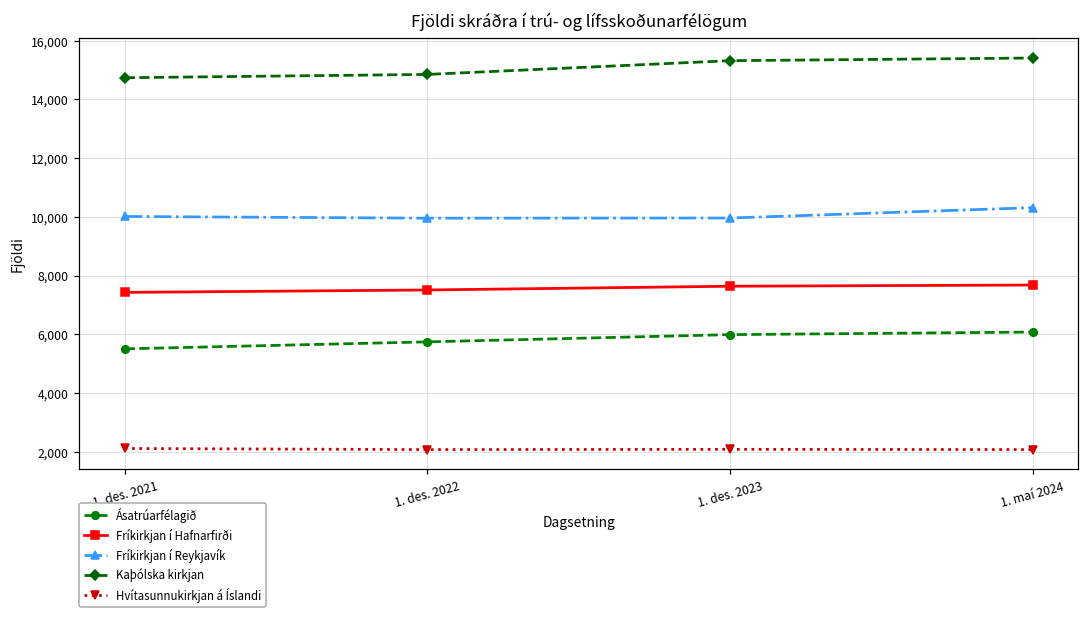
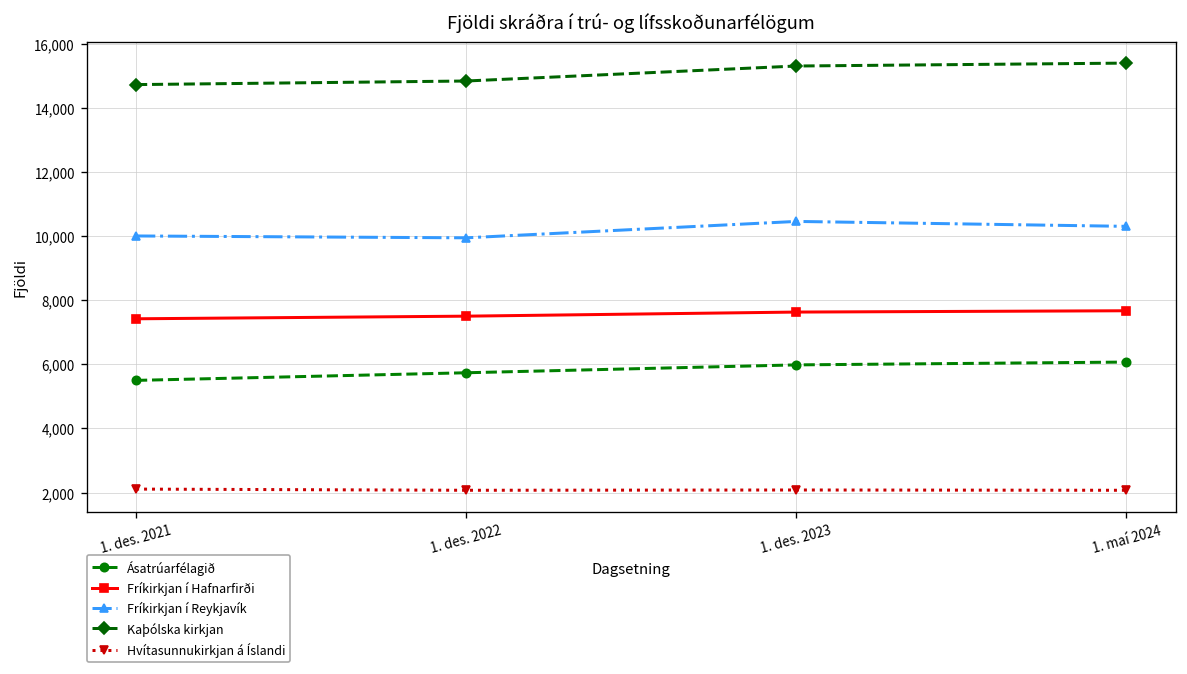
  {
    "Fríkirkjan í Reykjavík": {
      "1. des. 2021": "10,000",
      "1. des. 2022": "10,000",
-     "1. des. 2023": "10,000",
+     "1. des. 2023": "10,500",
      "1. maí 2024": "10,300"
    }
  }
